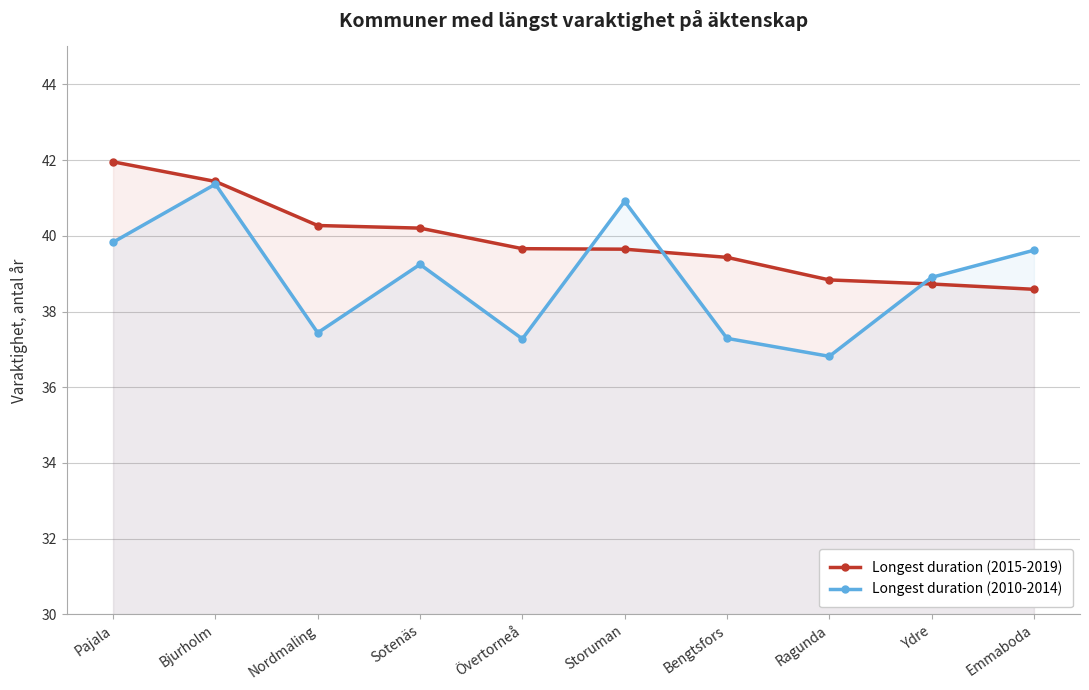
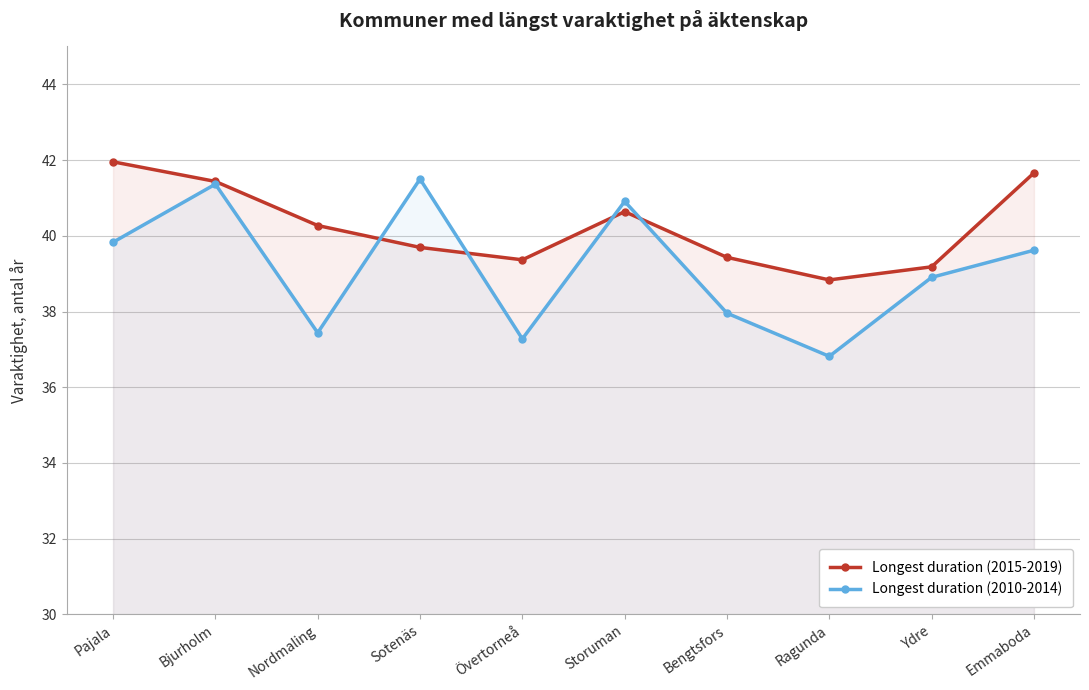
  {
    "Longest duration (2015-2019)": {
      "Pajala": 42.0,
      "Bjurholm": 41.4,
      "Nordmaling": 40.3,
-     "Sotenäs": 40.2,
-     "Övertorneå": 39.7,
-     "Storuman": 39.6,
+     "Sotenäs": 39.7,
+     "Övertorneå": 39.4,
+     "Storuman": 40.6,
      "Bengtsfors": 39.4,
      "Ragunda": 38.8,
-     "Ydre": 38.7,
-     "Emmaboda": 38.6
+     "Ydre": 39.2,
+     "Emmaboda": 41.7
    },
    "Longest duration (2010-2014)": {
      "Pajala": 39.8,
      "Bjurholm": 41.4,
      "Nordmaling": 37.4,
-     "Sotenäs": 39.2,
+     "Sotenäs": 41.5,
      "Övertorneå": 37.3,
      "Storuman": 40.9,
-     "Bengtsfors": 37.3,
+     "Bengtsfors": 38.0,
      "Ragunda": 36.8,
      "Ydre": 38.9,
      "Emmaboda": 39.6
    }
  }
